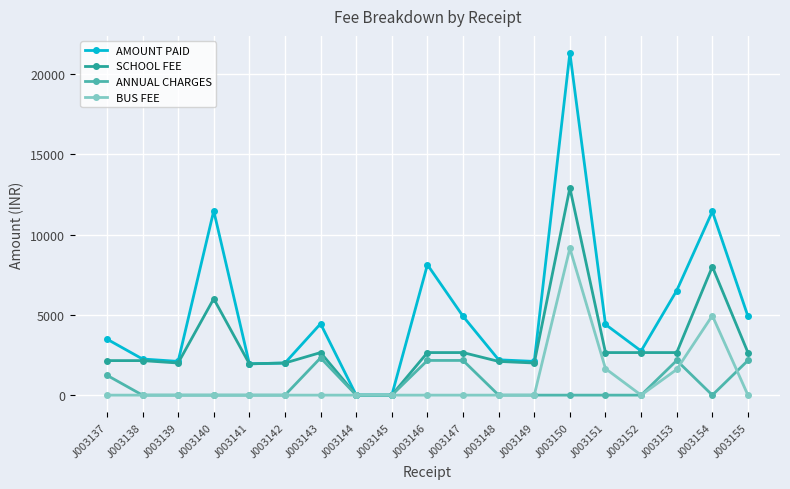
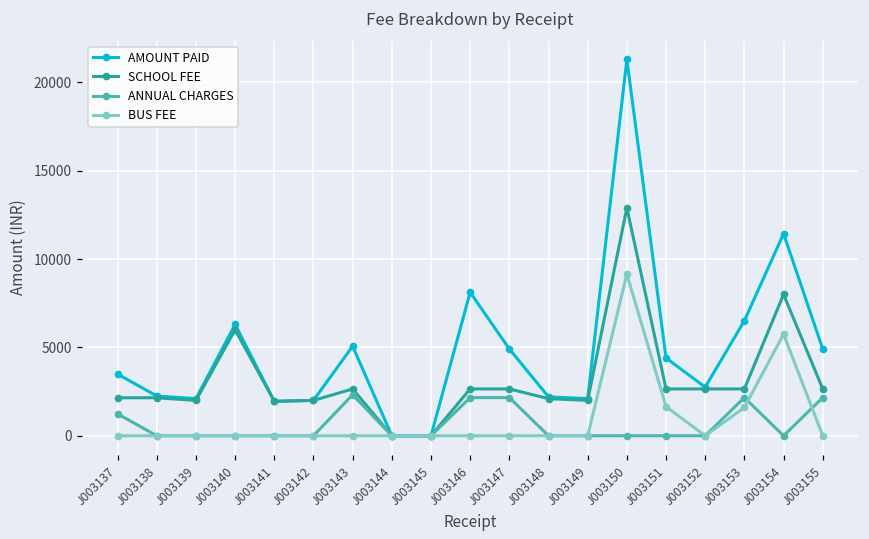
  {
    "AMOUNT PAID": {
      "J003137": 3500,
-     "J003140": 11500,
-     "J003143": 4400,
+     "J003140": 6300,
+     "J003143": 5100,
      "J003146": 8100,
      "J003147": 4900,
      "J003150": 21300,
      "J003151": 4400,
      "J003153": 6500,
      "J003154": 11400,
      "J003155": 4900
    },
    "BUS FEE": {
      "J003137": 0,
      "J003143": 0,
      "J003146": 0,
      "J003147": 0,
      "J003150": 9100,
      "J003151": 1700,
      "J003153": 1600,
-     "J003154": 5000,
+     "J003154": 5700,
      "J003155": 0
    }
  }
